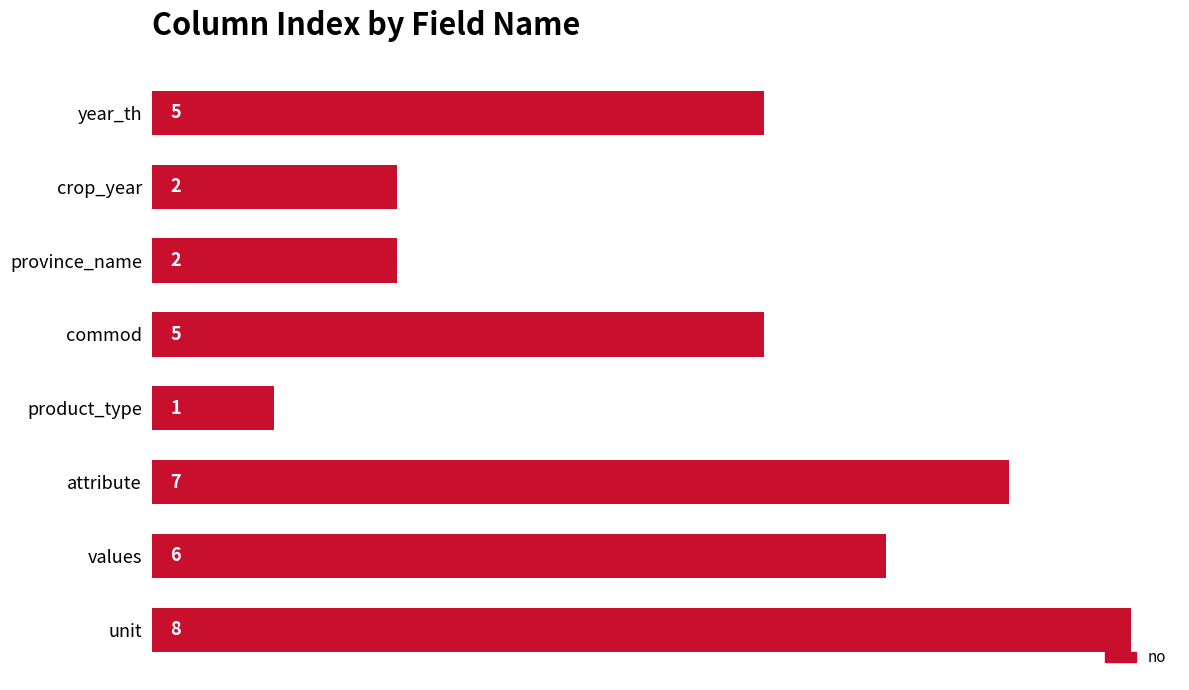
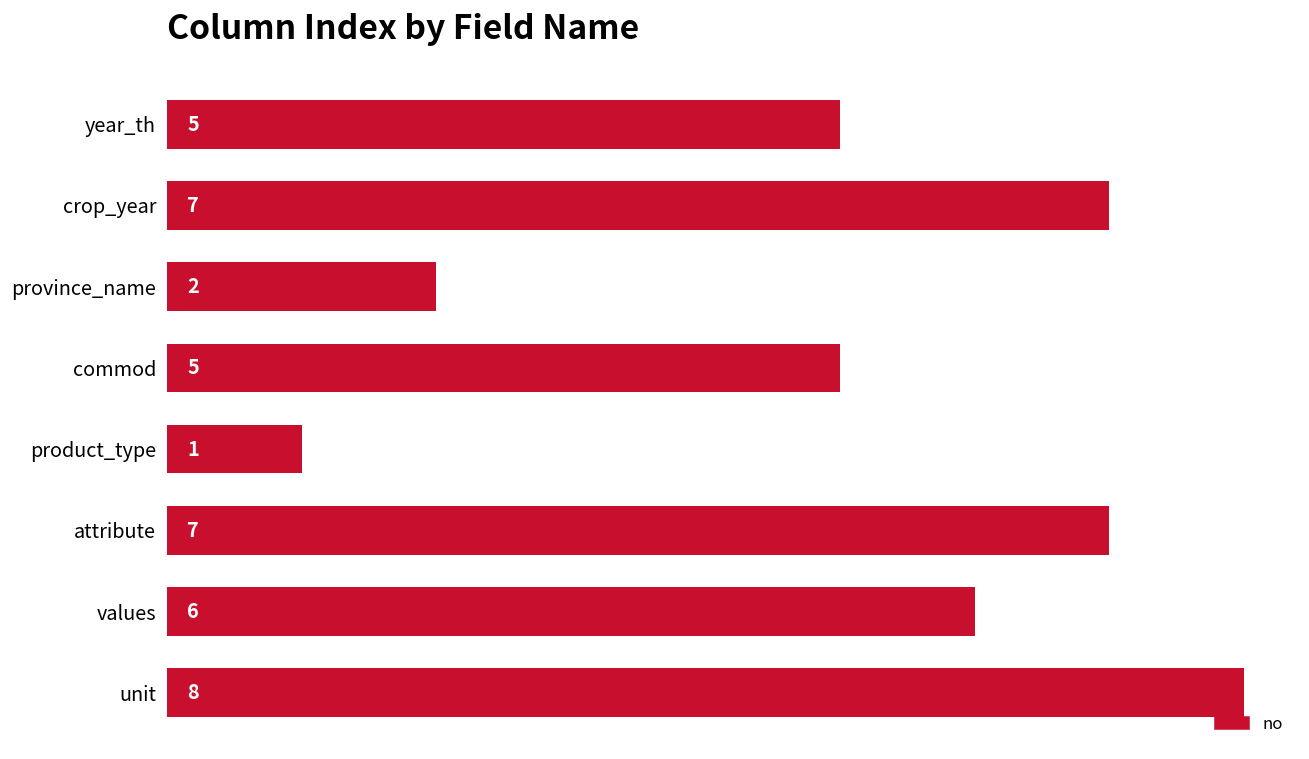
  {
    "year_th": 5,
-   "crop_year": 2,
+   "crop_year": 7,
    "province_name": 2,
    "commod": 5,
    "product_type": 1,
    "attribute": 7,
    "values": 6,
    "unit": 8
  }
